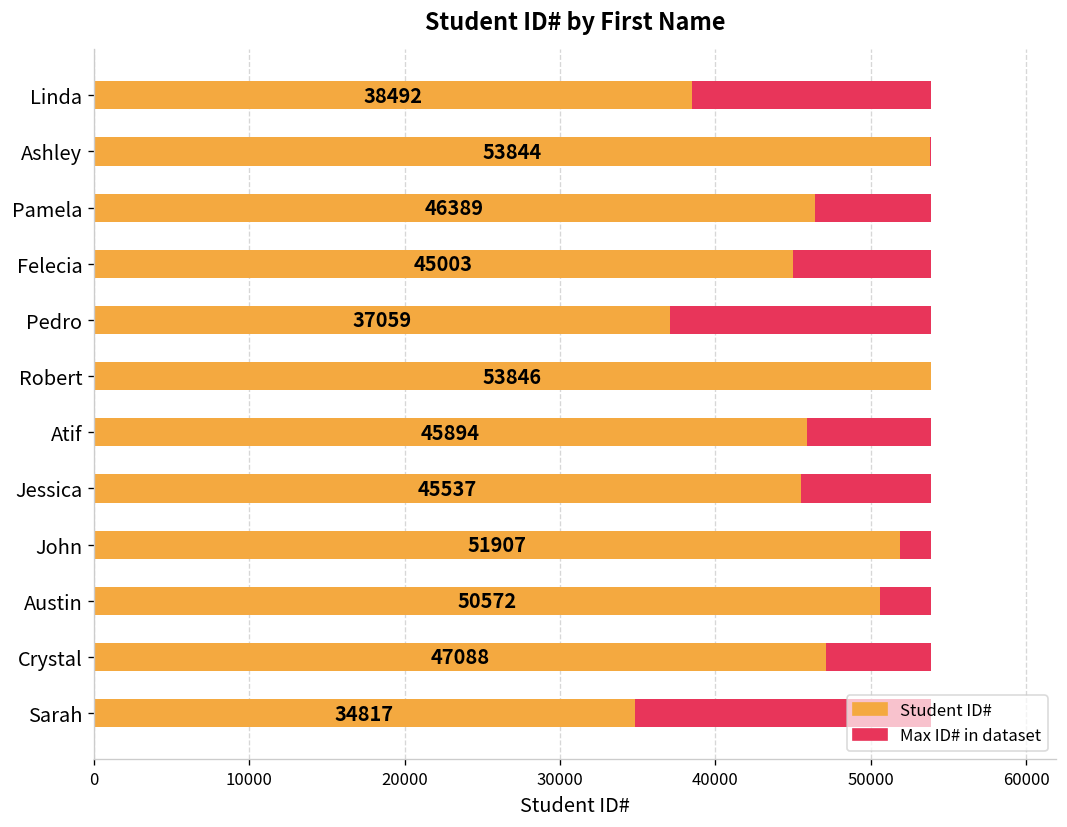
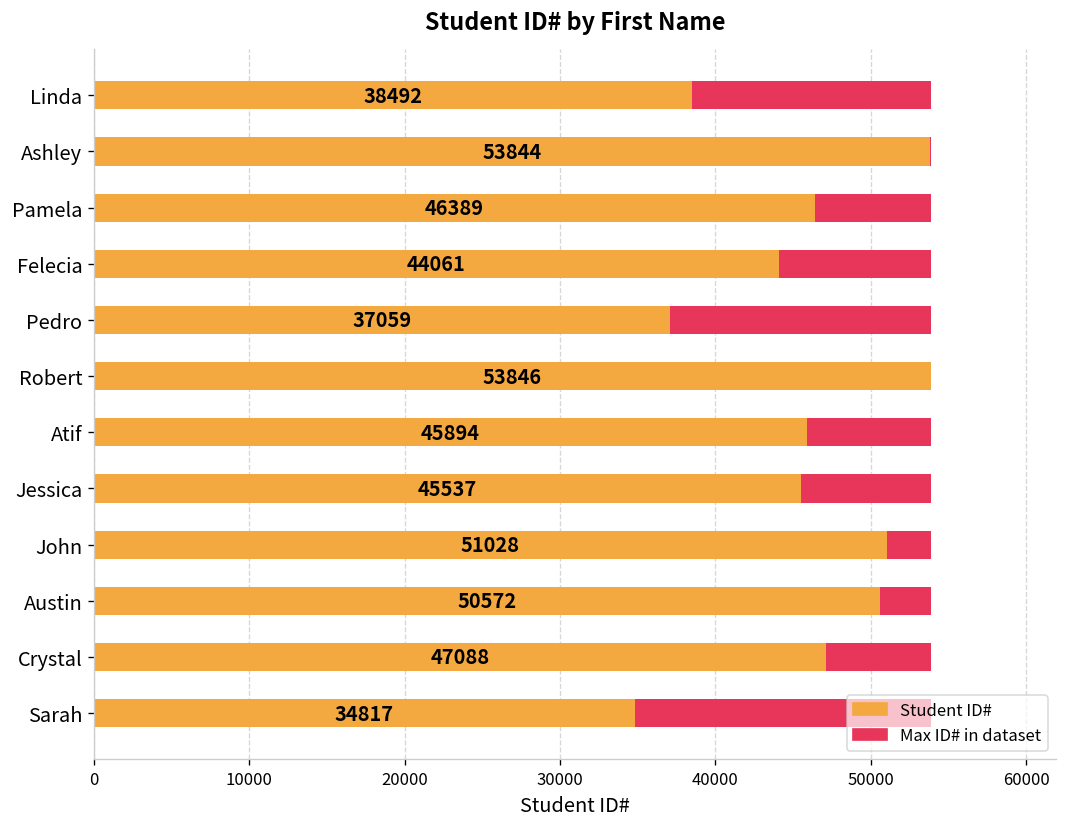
  {
    "Student ID#": {
      "Ashley": 53844,
-     "Felecia": 45003,
+     "Felecia": 44061,
      "Robert": 53846,
-     "John": 51907
+     "John": 51028
    }
  }
